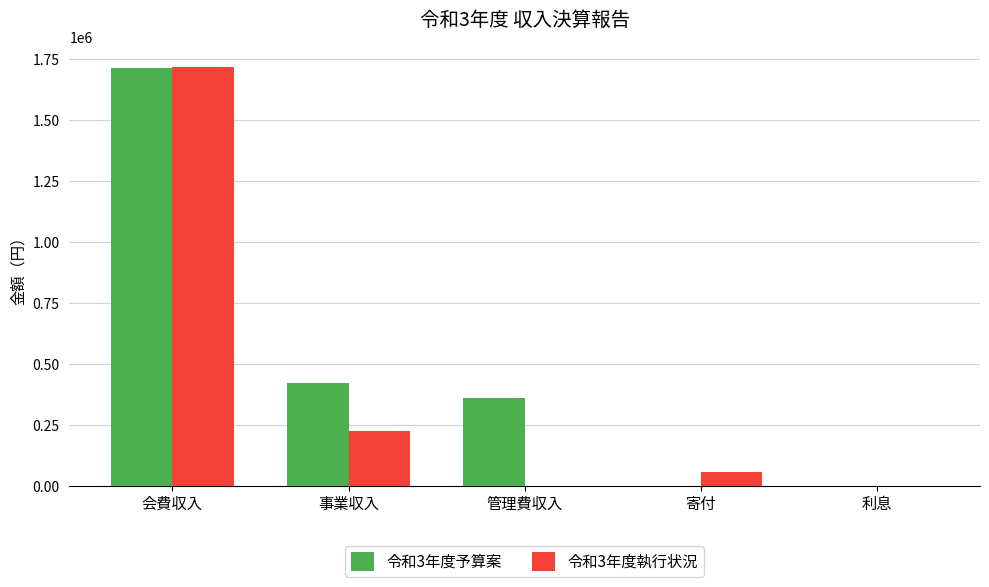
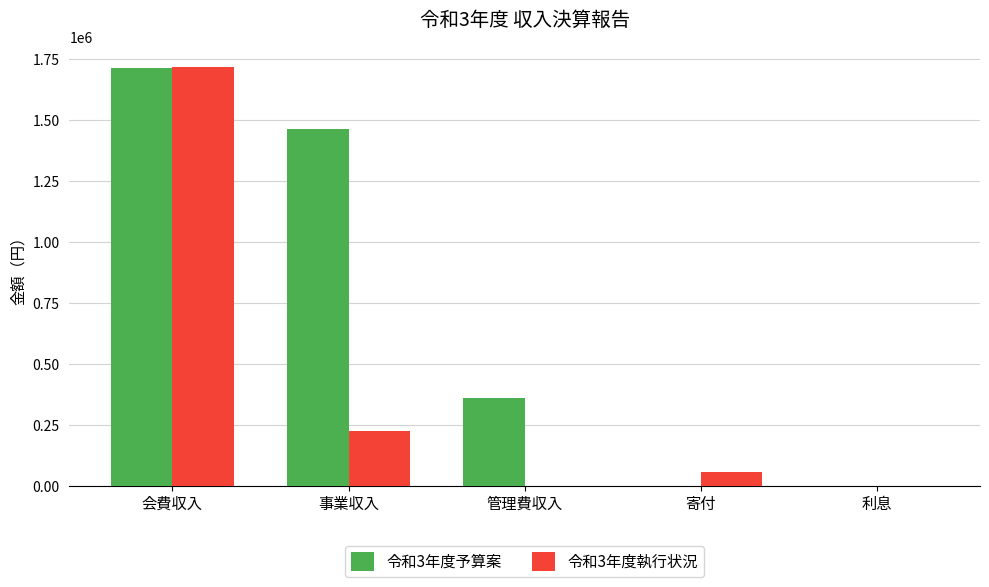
  {
    "令和3年度予算案": {
      "会費収入": 1720000,
-     "事業収入": 420000,
+     "事業収入": 1460000,
      "管理費収入": 360000,
      "寄付": 0
    },
    "令和3年度執行状況": {
      "会費収入": 1720000,
      "事業収入": 230000,
      "管理費収入": 0,
      "寄付": 60000
    }
  }
